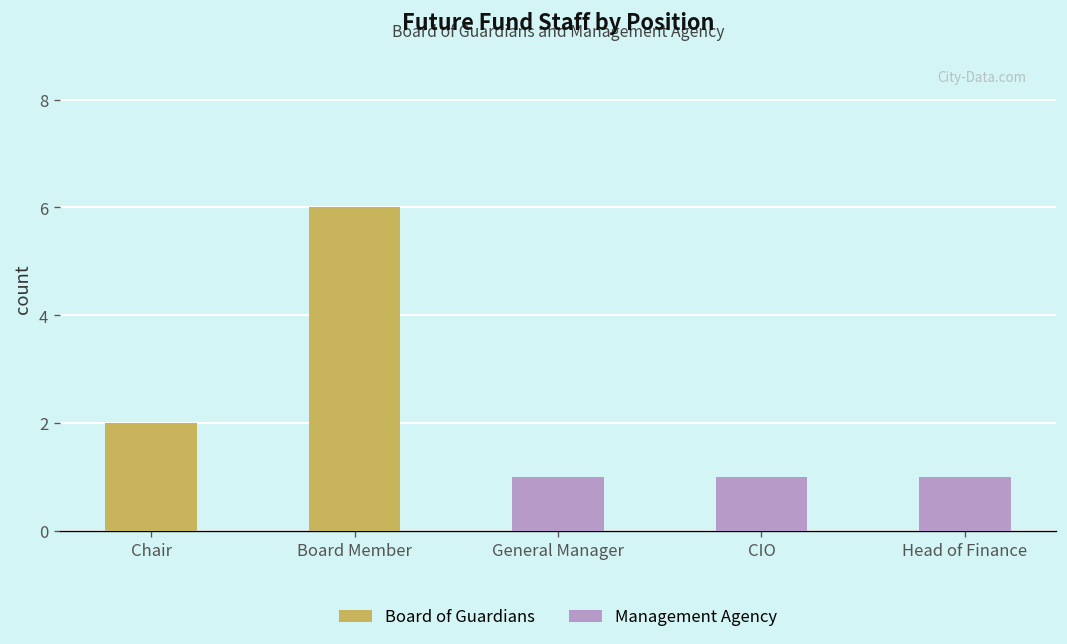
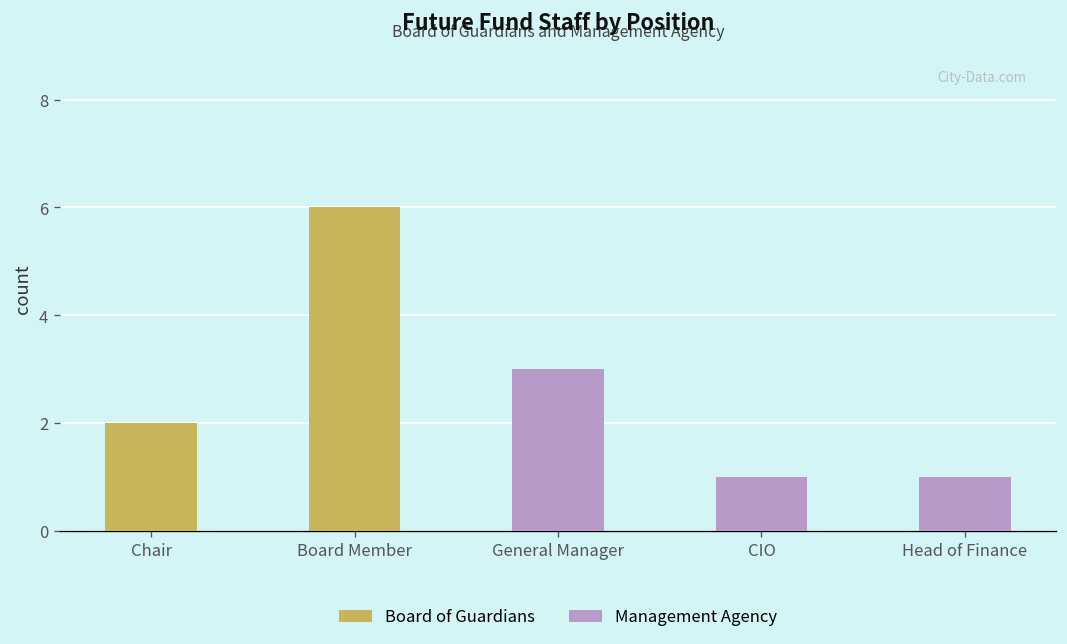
  {
    "Board of Guardians": {
      "Chair": 2,
      "Board Member": 6,
      "General Manager": 0,
      "CIO": 0,
      "Head of Finance": 0
    },
    "Management Agency": {
      "Chair": 0,
      "Board Member": 0,
-     "General Manager": 1,
+     "General Manager": 3,
      "CIO": 1,
      "Head of Finance": 1
    }
  }
